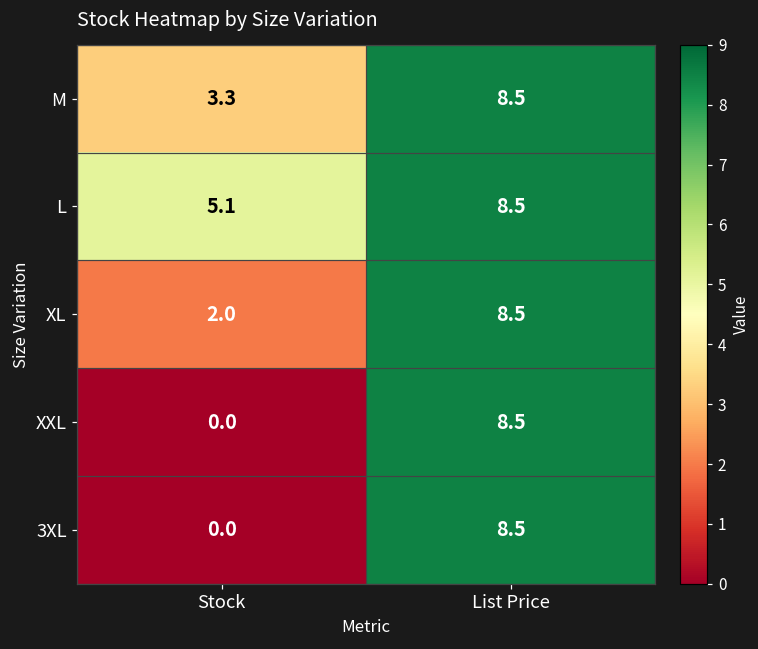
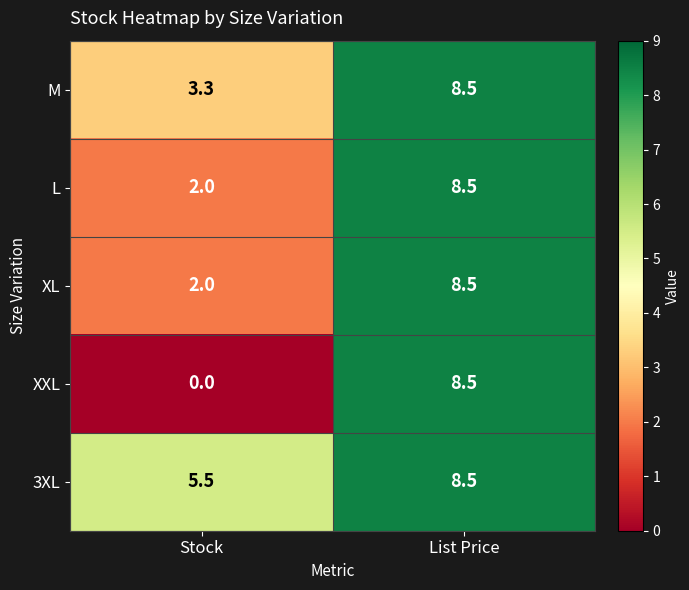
  {
    "M": {
      "Stock": 3.3,
      "List Price": 8.5
    },
    "L": {
-     "Stock": 5.1,
+     "Stock": 2.0,
      "List Price": 8.5
    },
    "XL": {
      "Stock": 2.0,
      "List Price": 8.5
    },
    "XXL": {
      "Stock": 0.0,
      "List Price": 8.5
    },
    "3XL": {
-     "Stock": 0.0,
+     "Stock": 5.5,
      "List Price": 8.5
    }
  }
